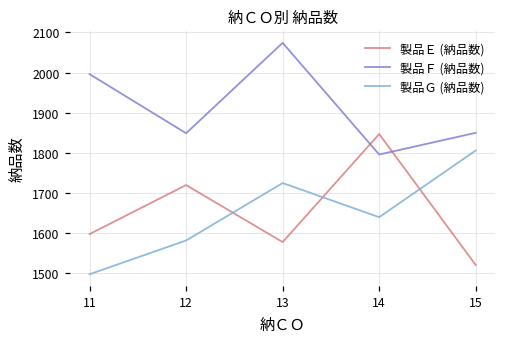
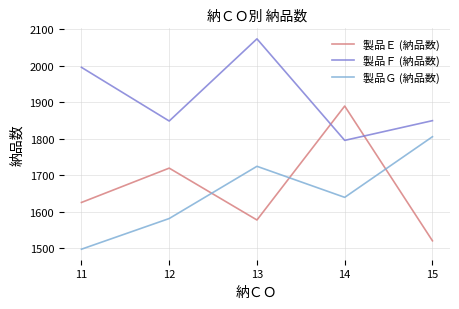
  {
    "製品Ｅ (納品数)": {
-     "11": 1600,
+     "11": 1630,
      "12": 1720,
      "13": 1580,
-     "14": 1850,
+     "14": 1890,
      "15": 1520
    }
  }
